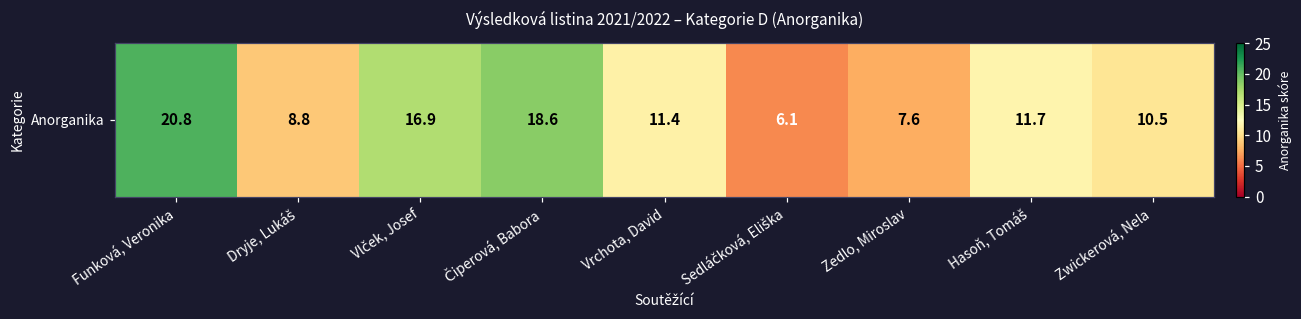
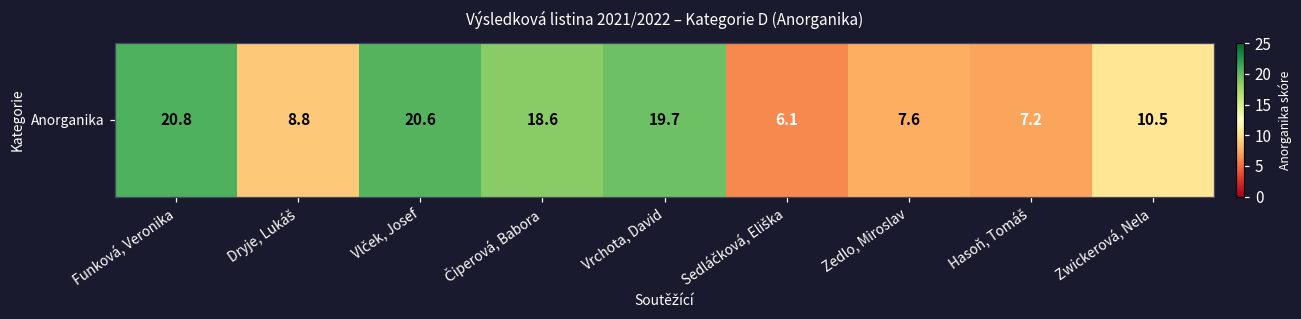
  {
    "Anorganika": {
      "Funková, Veronika": 20.8,
      "Dryje, Lukáš": 8.8,
-     "Vlček, Josef": 16.9,
+     "Vlček, Josef": 20.6,
      "Čiperová, Babora": 18.6,
-     "Vrchota, David": 11.4,
+     "Vrchota, David": 19.7,
      "Sedláčková, Eliška": 6.1,
      "Zedlo, Miroslav": 7.6,
-     "Hasoň, Tomáš": 11.7,
+     "Hasoň, Tomáš": 7.2,
      "Zwickerová, Nela": 10.5
    }
  }
